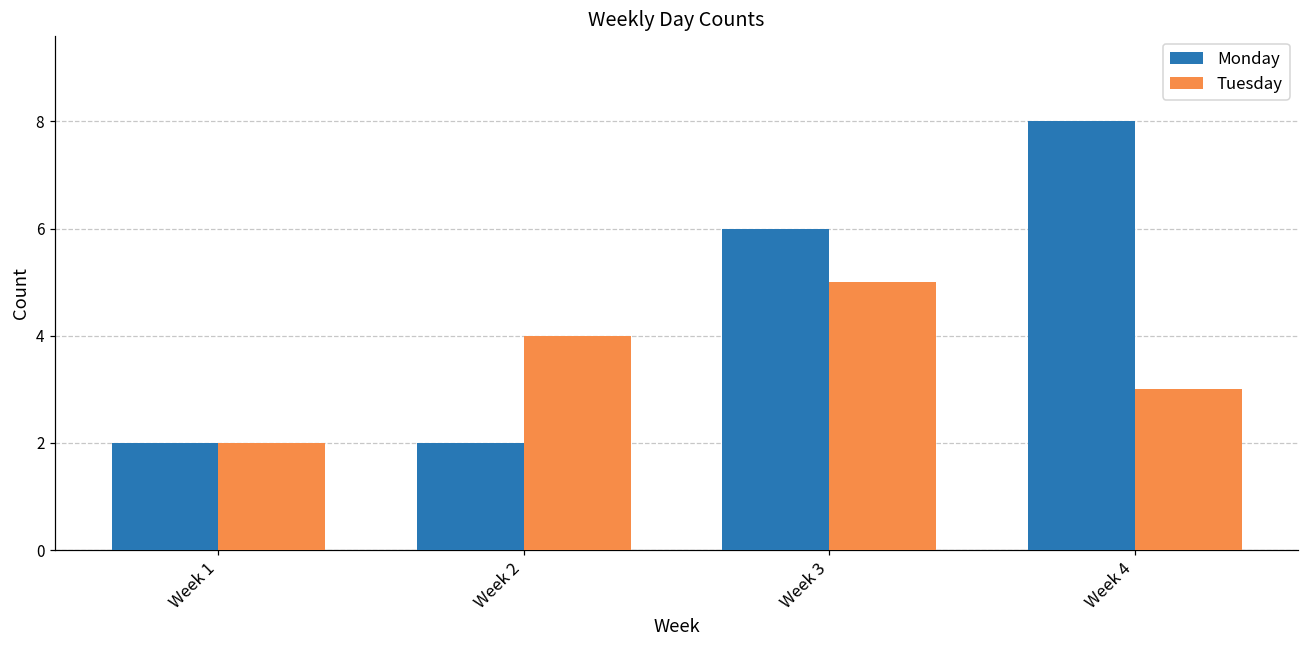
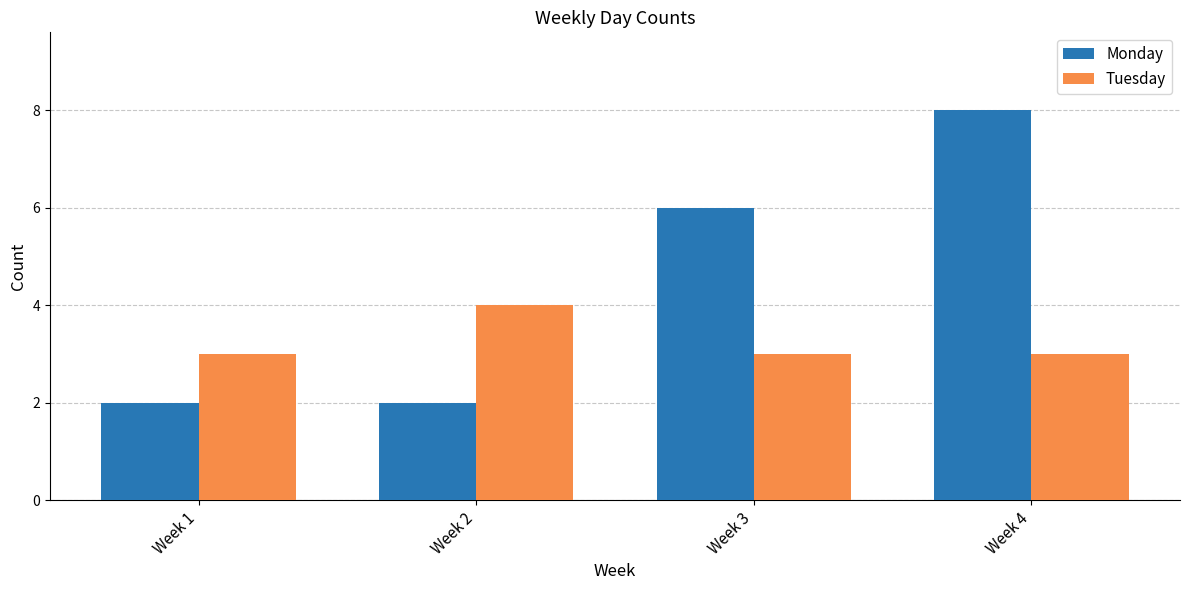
  {
    "Monday": {
      "Week 1": 2,
      "Week 2": 2,
      "Week 3": 6,
      "Week 4": 8
    },
    "Tuesday": {
-     "Week 1": 2,
+     "Week 1": 3,
      "Week 2": 4,
-     "Week 3": 5,
+     "Week 3": 3,
      "Week 4": 3
    }
  }
